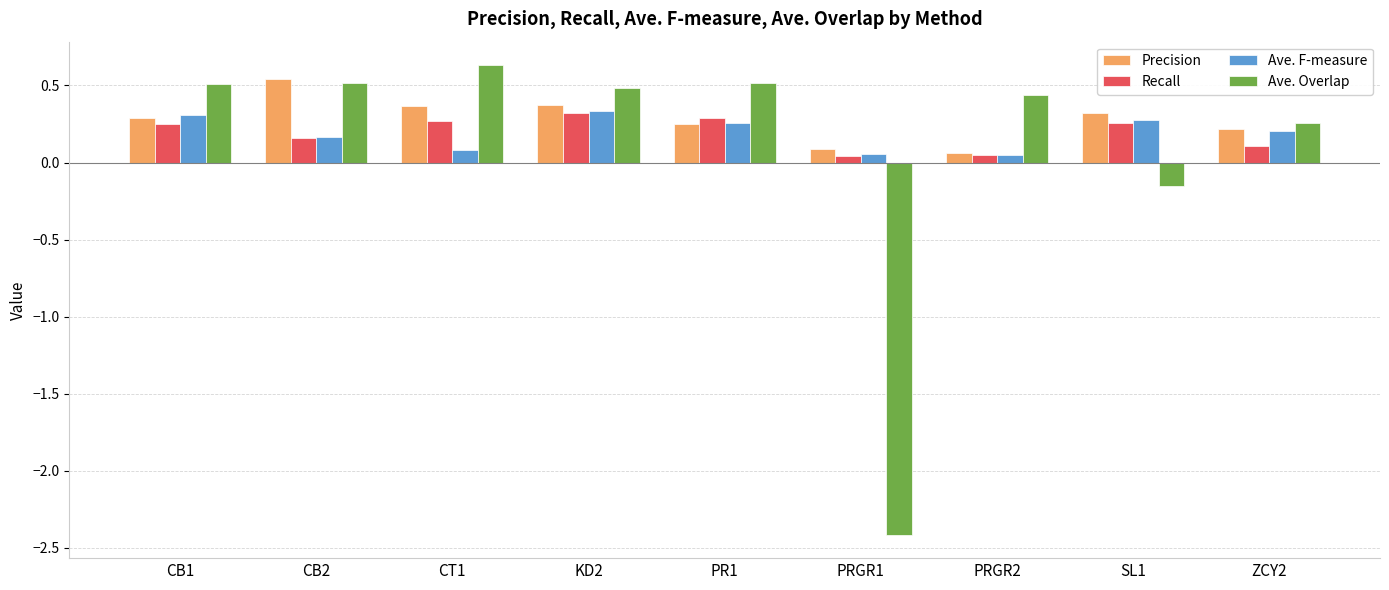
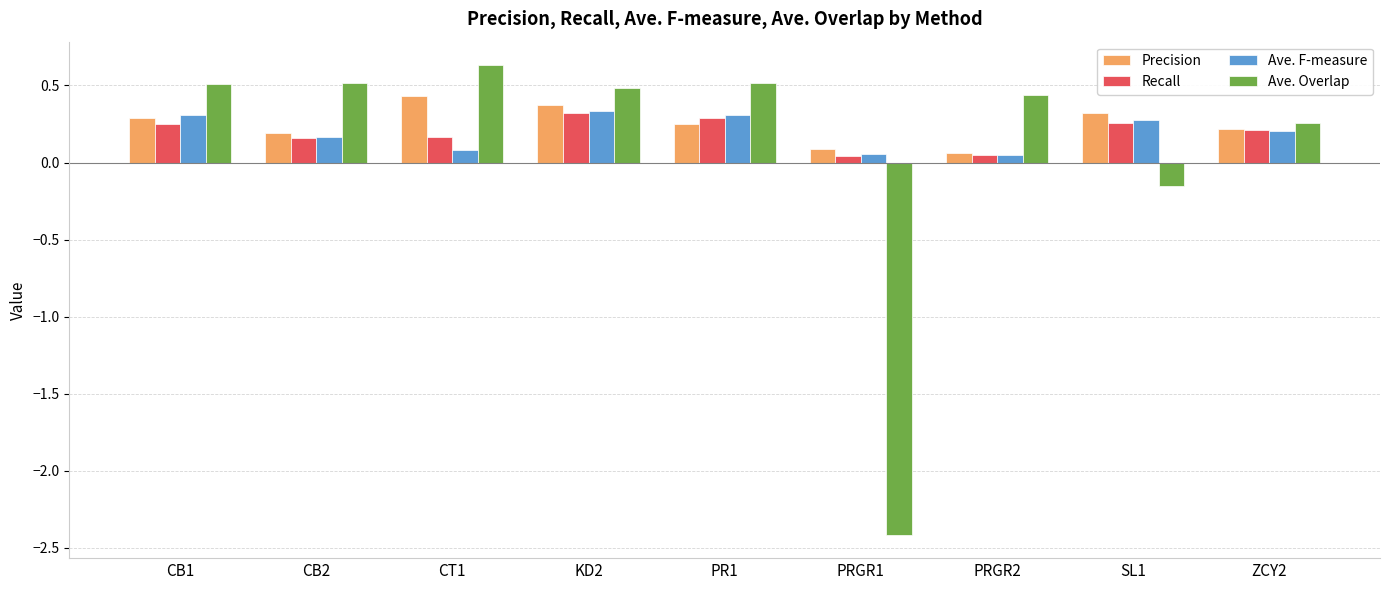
  {
    "Precision": {
      "CB1": 0.29,
-     "CB2": 0.54,
-     "CT1": 0.36,
+     "CB2": 0.19,
+     "CT1": 0.43,
      "KD2": 0.37,
      "PR1": 0.25,
      "PRGR1": 0.09,
      "PRGR2": 0.07,
      "SL1": 0.32,
      "ZCY2": 0.22
    },
    "Recall": {
      "CB1": 0.25,
      "CB2": 0.16,
-     "CT1": 0.27,
+     "CT1": 0.16,
      "KD2": 0.32,
      "PR1": 0.29,
      "PRGR1": 0.04,
      "PRGR2": 0.05,
      "SL1": 0.26,
-     "ZCY2": 0.11
+     "ZCY2": 0.21
    },
    "Ave. F-measure": {
      "CB1": 0.31,
      "CB2": 0.17,
      "CT1": 0.08,
      "KD2": 0.33,
-     "PR1": 0.26,
+     "PR1": 0.31,
      "PRGR1": 0.05,
      "PRGR2": 0.05,
      "SL1": 0.28,
      "ZCY2": 0.21
    },
    "Ave. Overlap": {
      "CB1": 0.51,
      "CB2": 0.52,
      "CT1": 0.63,
      "KD2": 0.49,
      "PR1": 0.52,
      "PRGR1": -2.42,
      "PRGR2": 0.44,
      "SL1": -0.15,
      "ZCY2": 0.26
    }
  }
